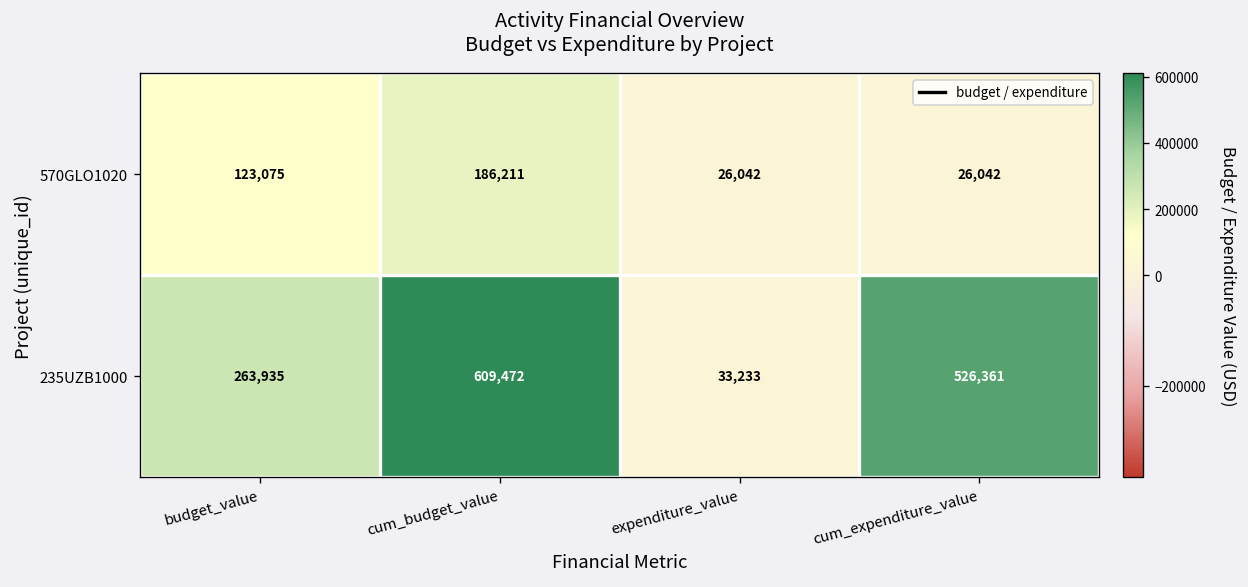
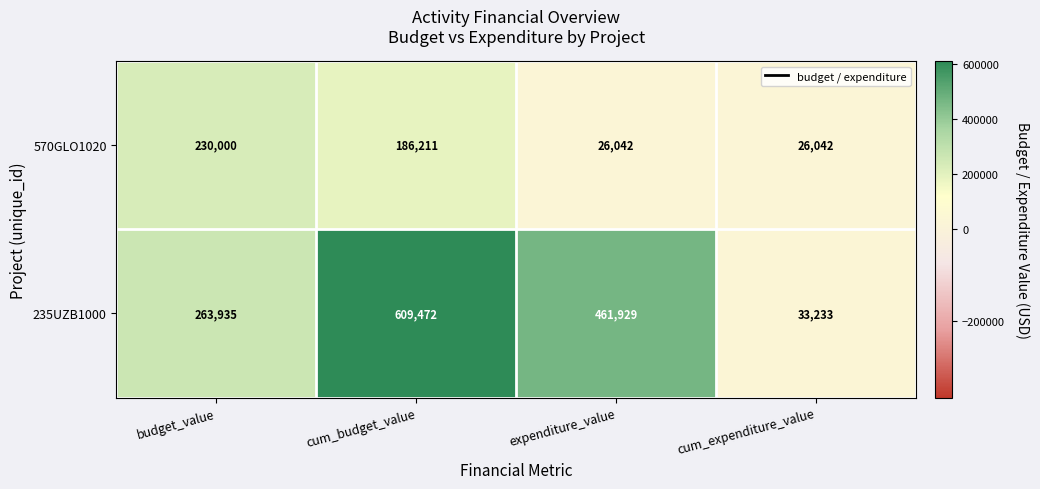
  {
    "570GLO1020": {
-     "budget_value": "123,075",
+     "budget_value": "230,000",
      "cum_budget_value": "186,211",
      "expenditure_value": "26,042",
      "cum_expenditure_value": "26,042"
    },
    "235UZB1000": {
      "budget_value": "263,935",
      "cum_budget_value": "609,472",
-     "expenditure_value": "33,233",
-     "cum_expenditure_value": "526,361"
+     "expenditure_value": "461,929",
+     "cum_expenditure_value": "33,233"
    }
  }
